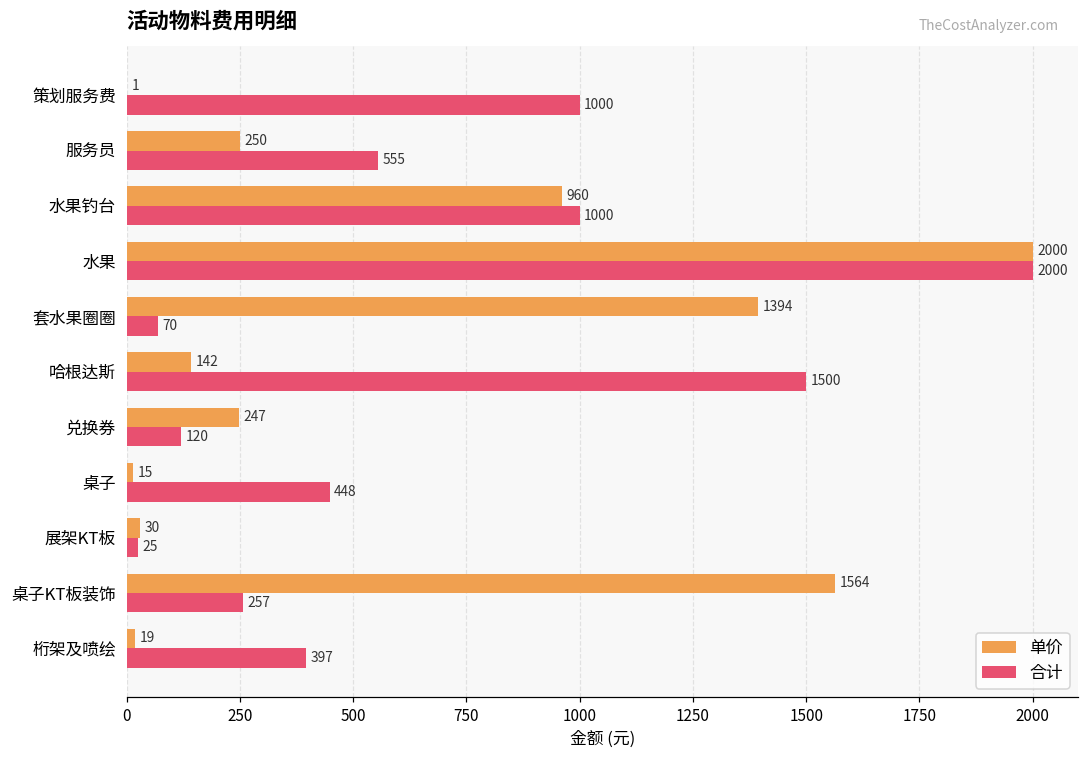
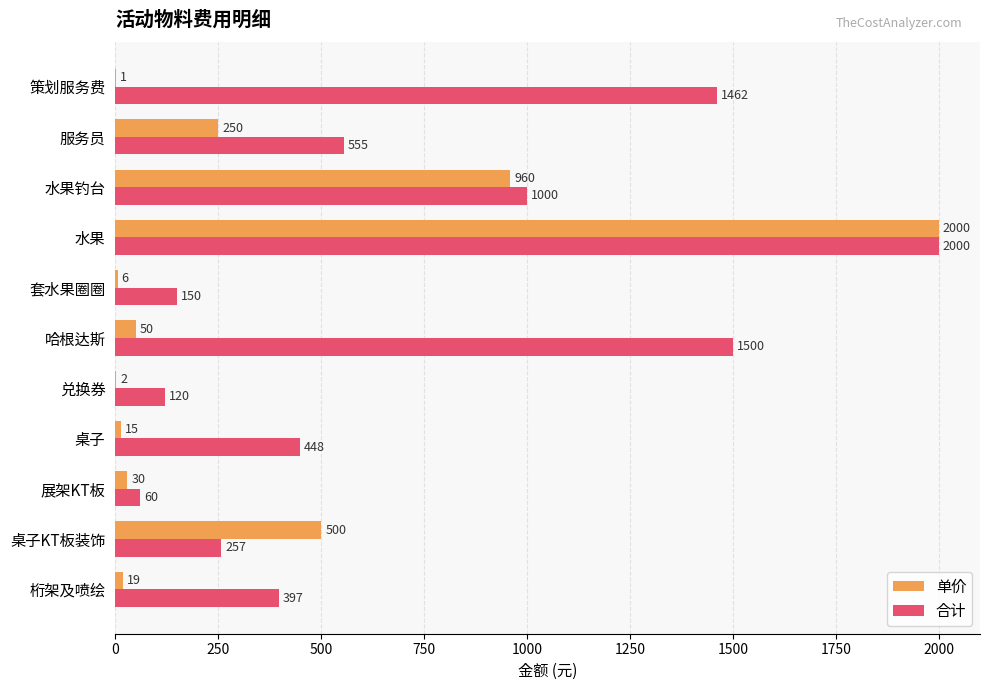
  {
    "单价": {
      "策划服务费": 1,
      "服务员": 250,
      "水果钓台": 960,
      "水果": 2000,
-     "套水果圈圈": 1394,
-     "哈根达斯": 142,
-     "兑换券": 247,
+     "套水果圈圈": 6,
+     "哈根达斯": 50,
+     "兑换券": 2,
      "桌子": 15,
      "展架KT板": 30,
-     "桌子KT板装饰": 1564,
+     "桌子KT板装饰": 500,
      "桁架及喷绘": 19
    },
    "合计": {
-     "策划服务费": 1000,
+     "策划服务费": 1462,
      "服务员": 555,
      "水果钓台": 1000,
      "水果": 2000,
-     "套水果圈圈": 70,
+     "套水果圈圈": 150,
      "哈根达斯": 1500,
      "兑换券": 120,
      "桌子": 448,
-     "展架KT板": 25,
+     "展架KT板": 60,
      "桌子KT板装饰": 257,
      "桁架及喷绘": 397
    }
  }
